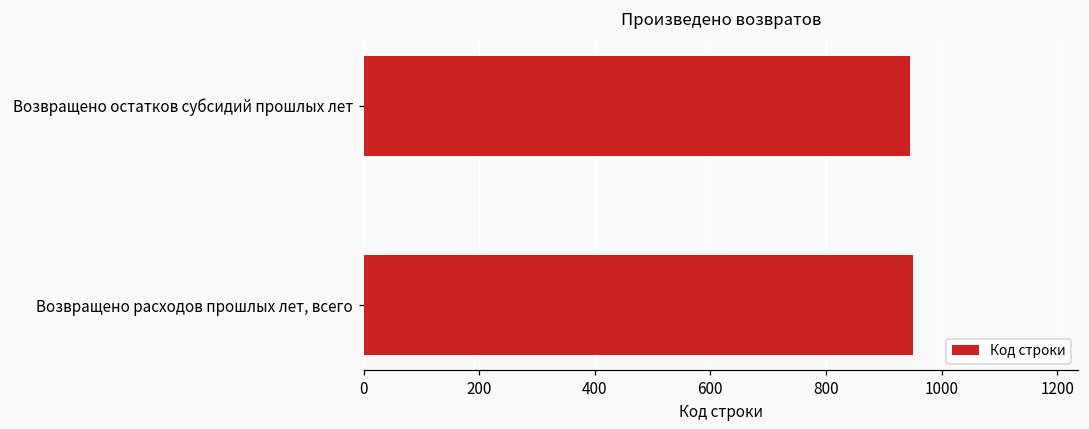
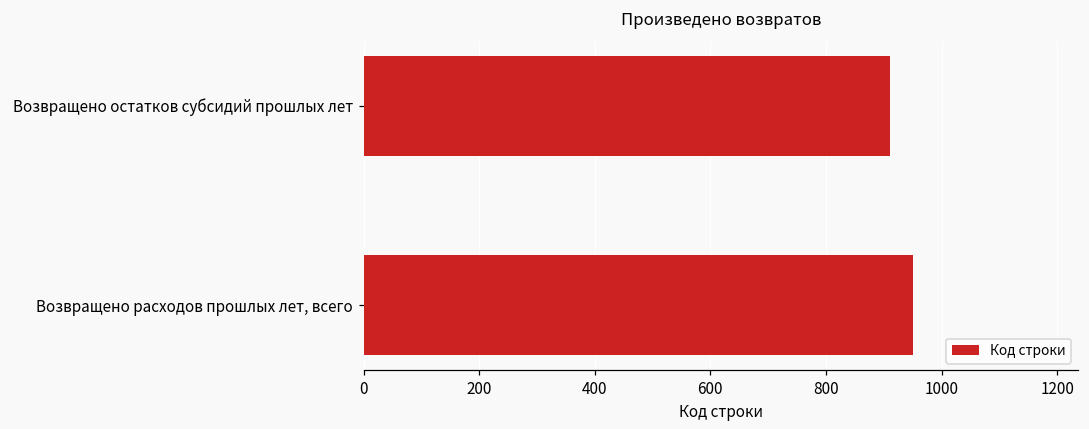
  {
-   "Возвращено остатков субсидий прошлых лет": 950,
+   "Возвращено остатков субсидий прошлых лет": 910,
    "Возвращено расходов прошлых лет, всего": 950
  }
